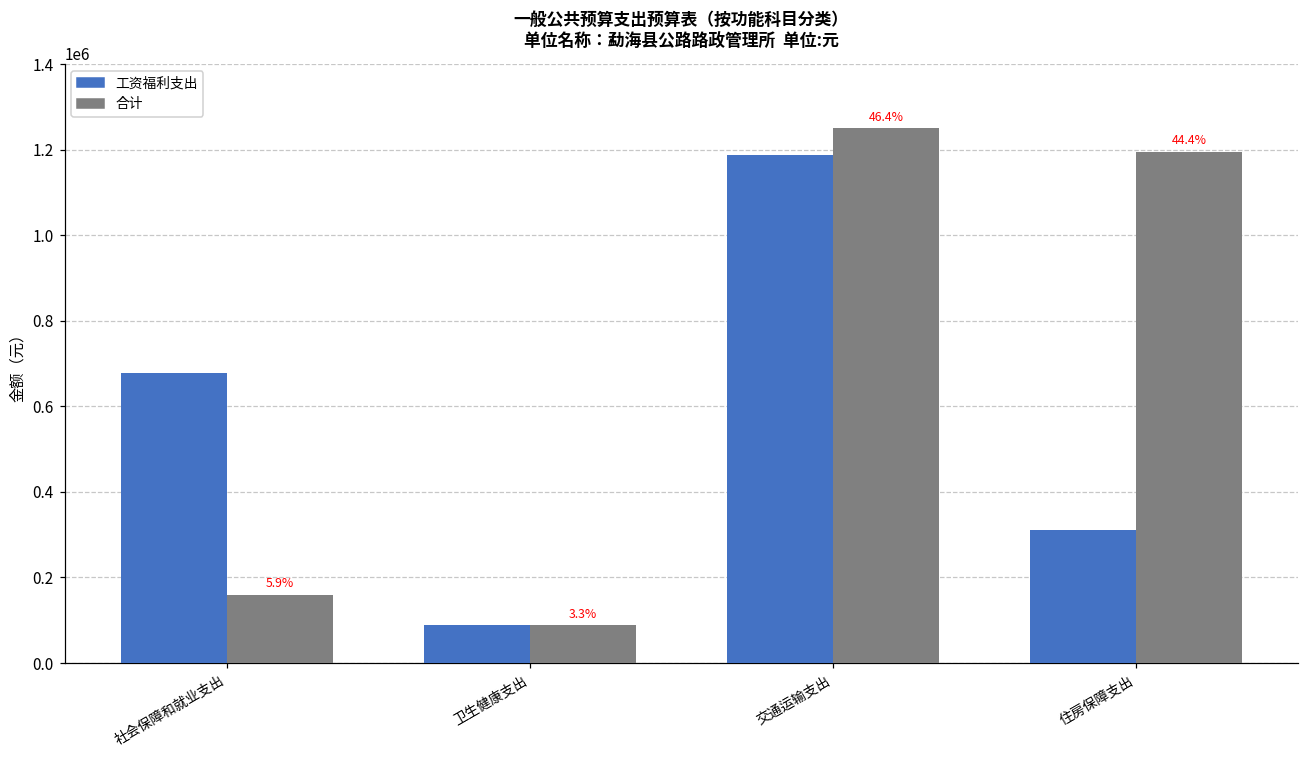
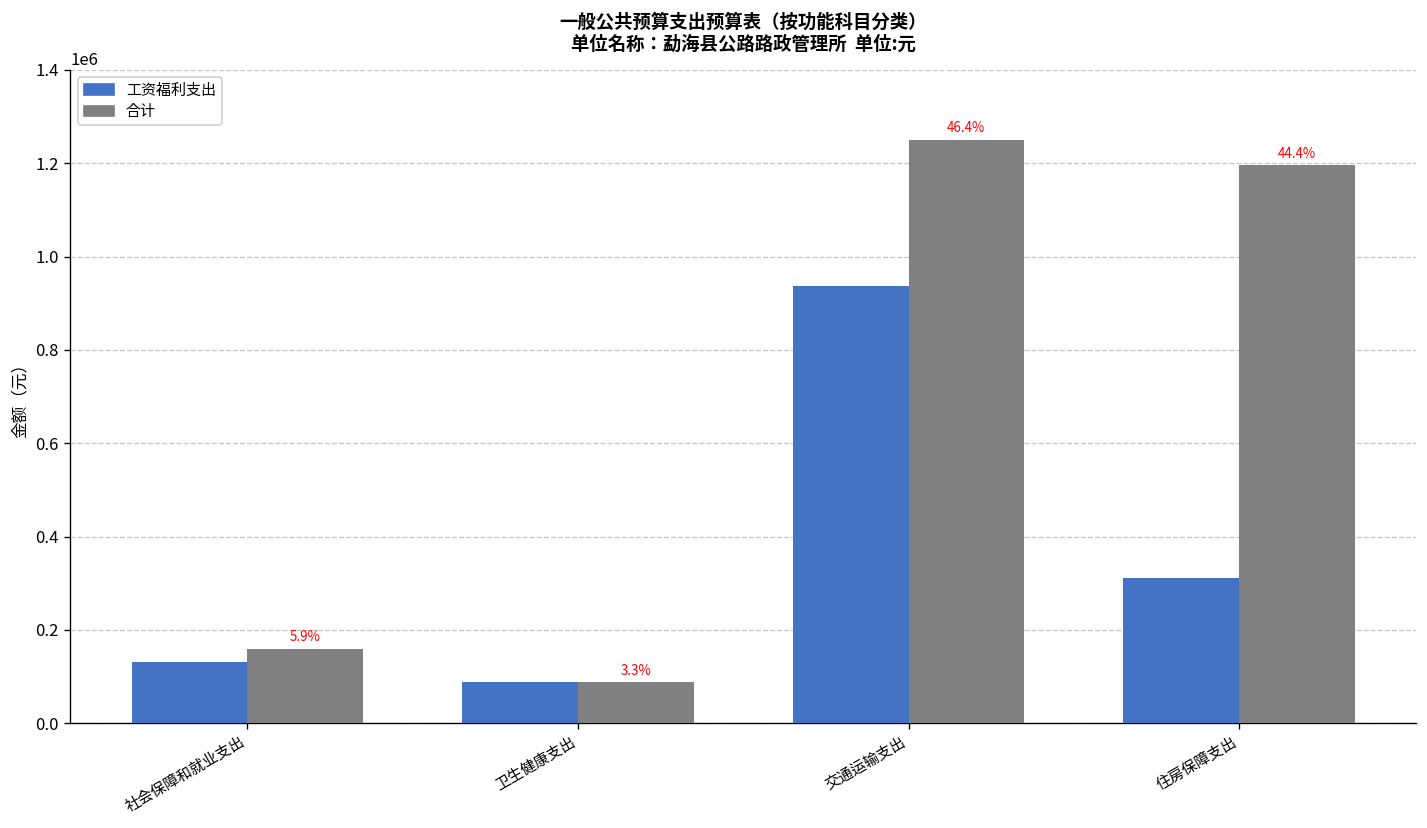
  {
    "工资福利支出": {
-     "社会保障和就业支出": 680000,
+     "社会保障和就业支出": 130000,
      "卫生健康支出": 90000,
-     "交通运输支出": 1190000,
+     "交通运输支出": 940000,
      "住房保障支出": 310000
    }
  }
